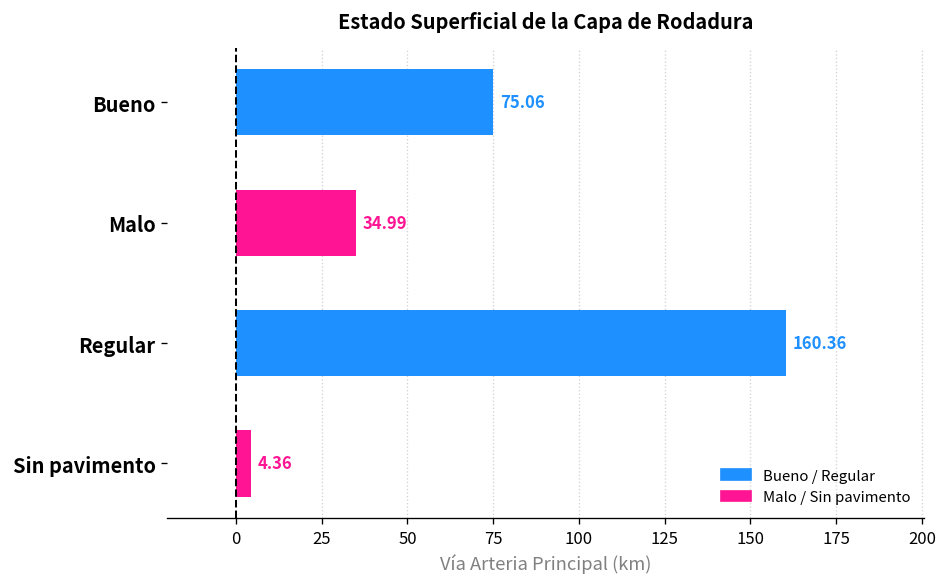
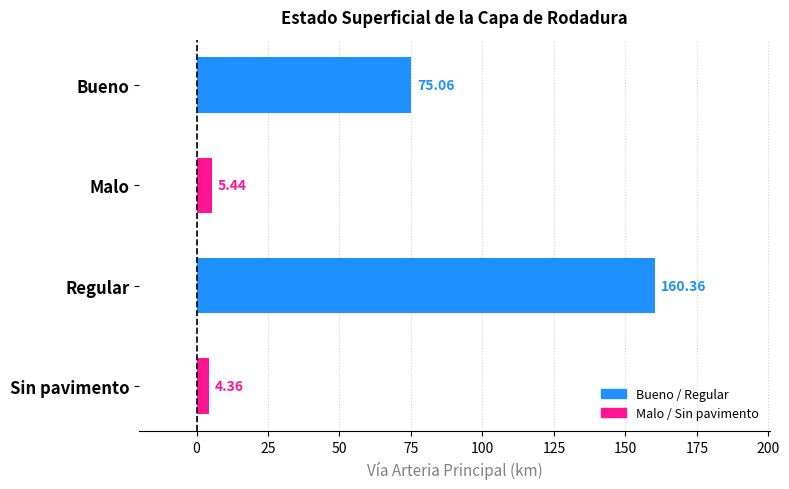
  {
    "Bueno": 75.06,
-   "Malo": 34.99,
+   "Malo": 5.44,
    "Regular": 160.36,
    "Sin pavimento": 4.36
  }
